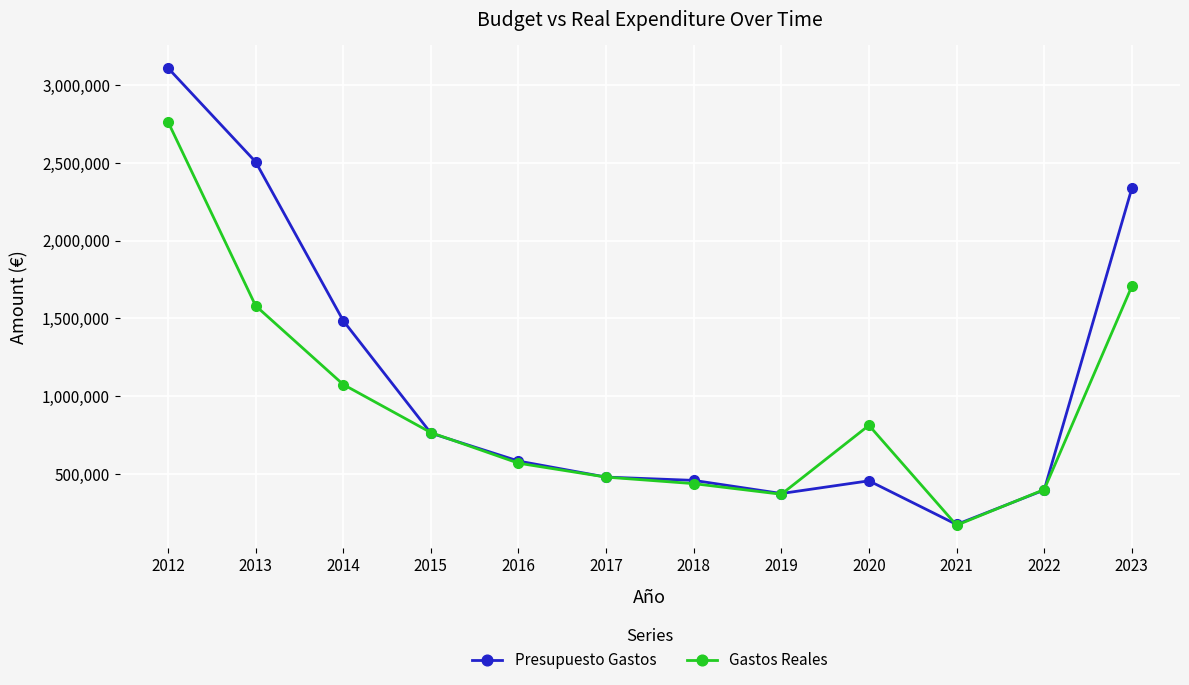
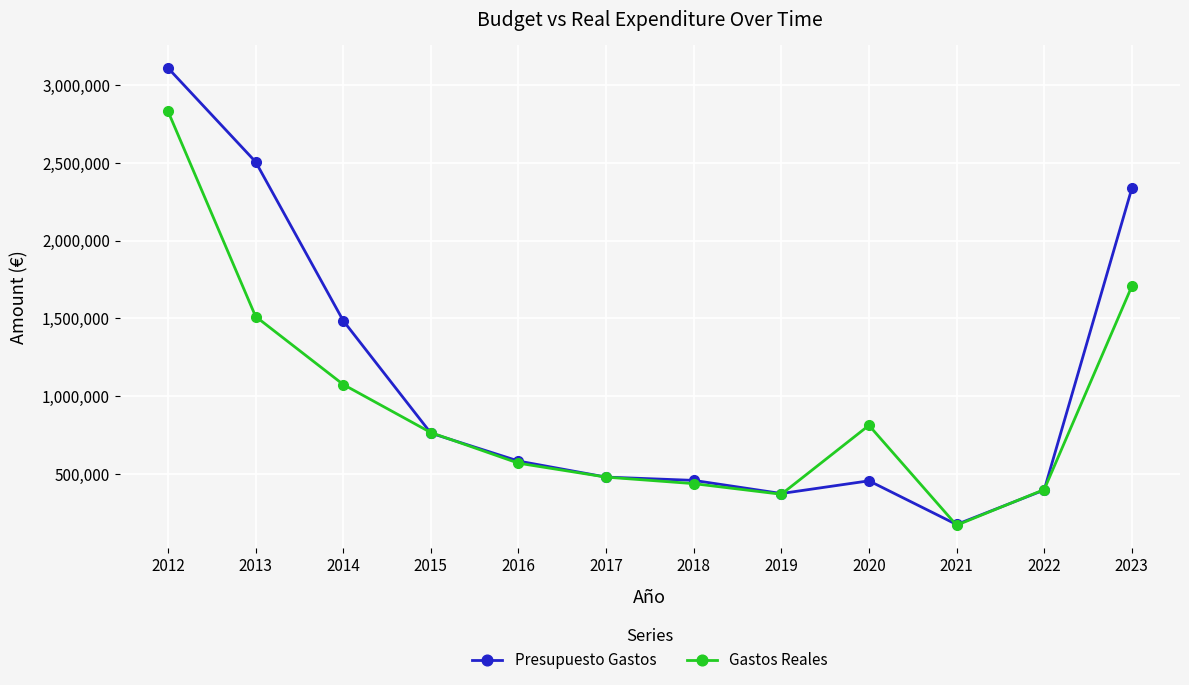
  {
    "Presupuesto Gastos": {
      "2012": "3,110,000",
      "2013": "2,510,000",
      "2014": "1,490,000",
      "2018": "460,000",
      "2020": "460,000",
      "2023": "2,340,000"
    },
    "Gastos Reales": {
-     "2012": "2,760,000",
-     "2013": "1,580,000",
+     "2012": "2,830,000",
+     "2013": "1,510,000",
      "2014": "1,080,000",
      "2018": "440,000",
      "2020": "810,000",
      "2023": "1,710,000"
    }
  }
